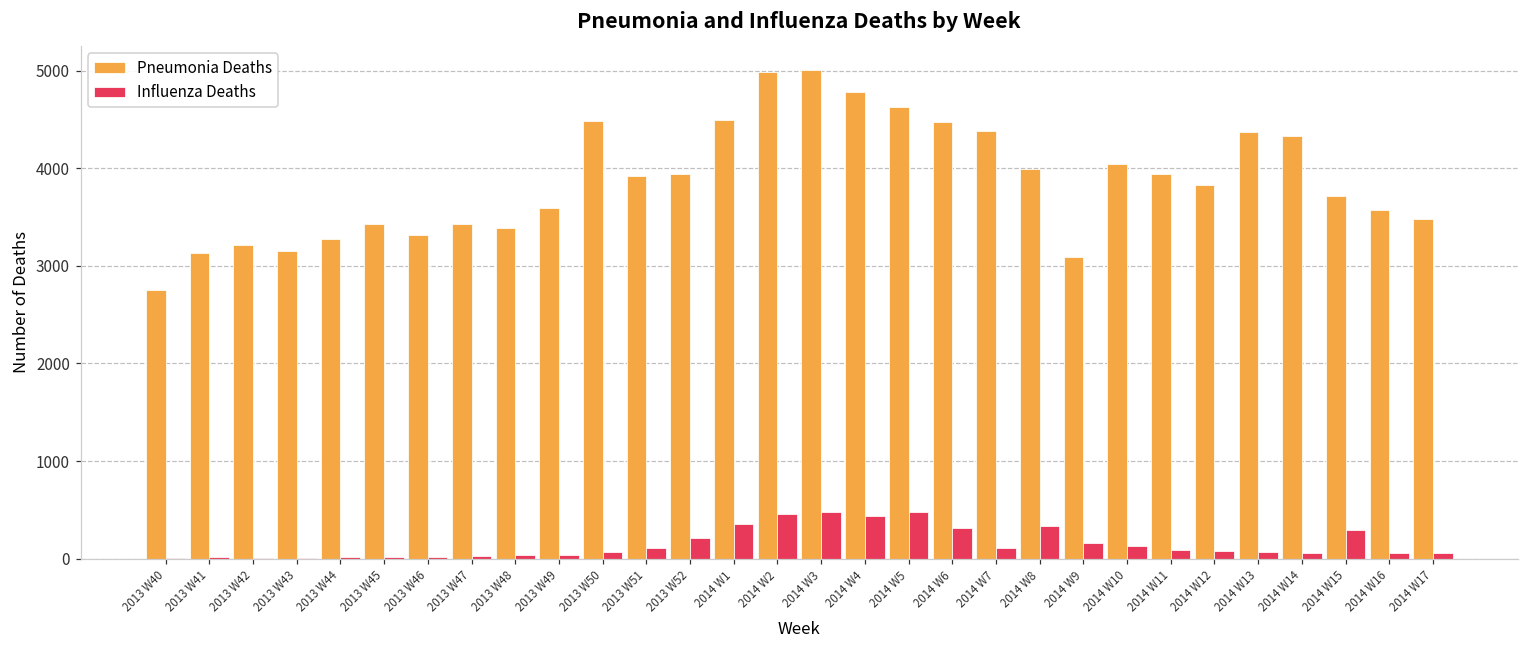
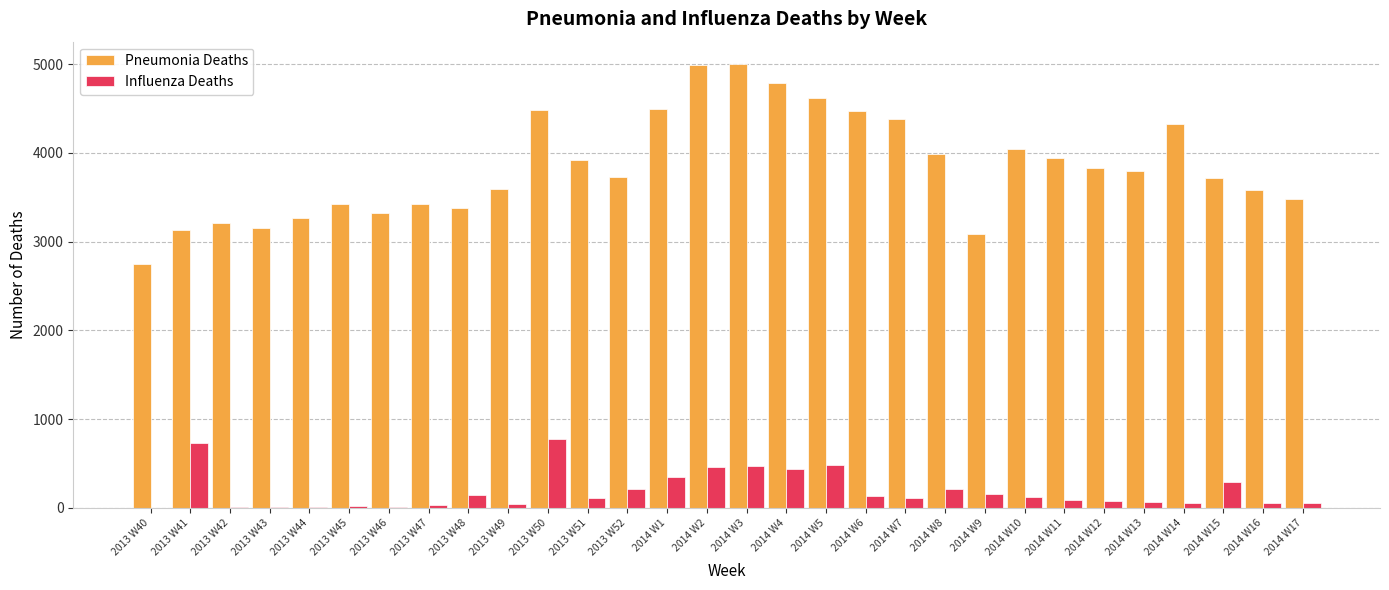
  {
    "Pneumonia Deaths": {
      "2013 W40": 2800,
      "2013 W41": 3100,
      "2013 W42": 3200,
      "2013 W43": 3200,
      "2013 W44": 3300,
      "2013 W45": 3400,
      "2013 W46": 3300,
      "2013 W47": 3400,
      "2013 W48": 3400,
      "2013 W49": 3600,
      "2013 W50": 4500,
      "2013 W51": 3900,
-     "2013 W52": 3900,
+     "2013 W52": 3700,
      "2014 W1": 4500,
      "2014 W2": 5000,
      "2014 W3": 5000,
      "2014 W4": 4800,
      "2014 W5": 4600,
      "2014 W6": 4500,
      "2014 W7": 4400,
      "2014 W8": 4000,
      "2014 W9": 3100,
      "2014 W10": 4000,
      "2014 W11": 3900,
      "2014 W12": 3800,
-     "2014 W13": 4400,
+     "2014 W13": 3800,
      "2014 W14": 4300,
      "2014 W15": 3700,
      "2014 W16": 3600,
      "2014 W17": 3500
    },
    "Influenza Deaths": {
-     "2013 W41": 0,
-     "2013 W48": 0,
+     "2013 W41": 700,
+     "2013 W48": 100,
      "2013 W49": 0,
-     "2013 W50": 100,
+     "2013 W50": 800,
      "2013 W51": 100,
      "2013 W52": 200,
      "2014 W1": 400,
      "2014 W2": 500,
      "2014 W3": 500,
      "2014 W4": 400,
      "2014 W5": 500,
-     "2014 W6": 300,
+     "2014 W6": 100,
      "2014 W7": 100,
-     "2014 W8": 300,
+     "2014 W8": 200,
      "2014 W9": 200,
      "2014 W10": 100,
      "2014 W11": 100,
      "2014 W12": 100,
      "2014 W13": 100,
      "2014 W14": 100,
      "2014 W15": 300,
      "2014 W16": 100,
      "2014 W17": 100
    }
  }
